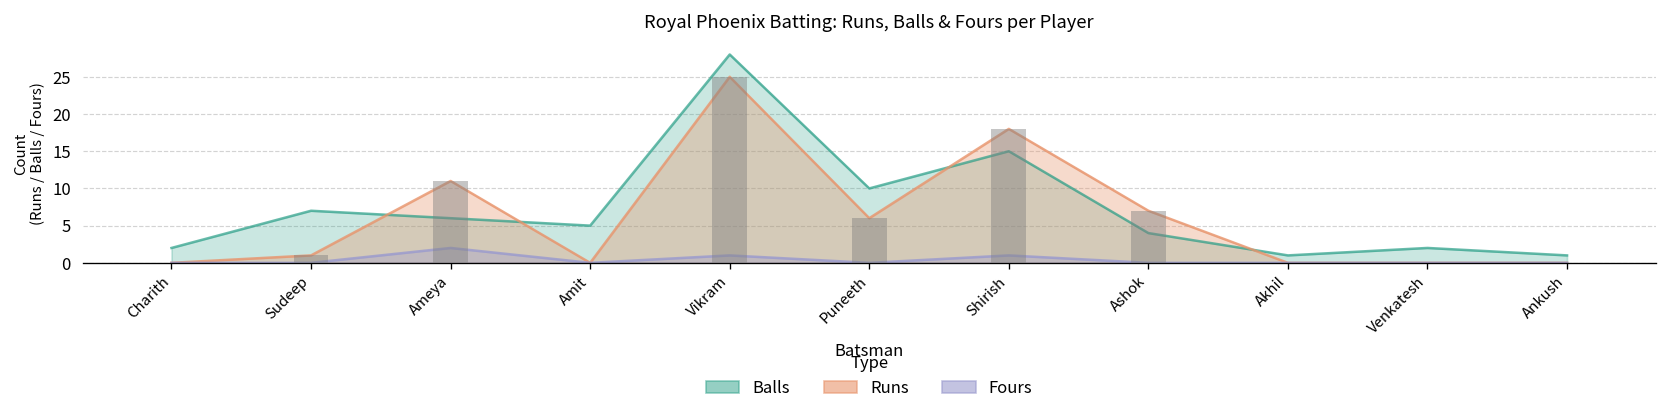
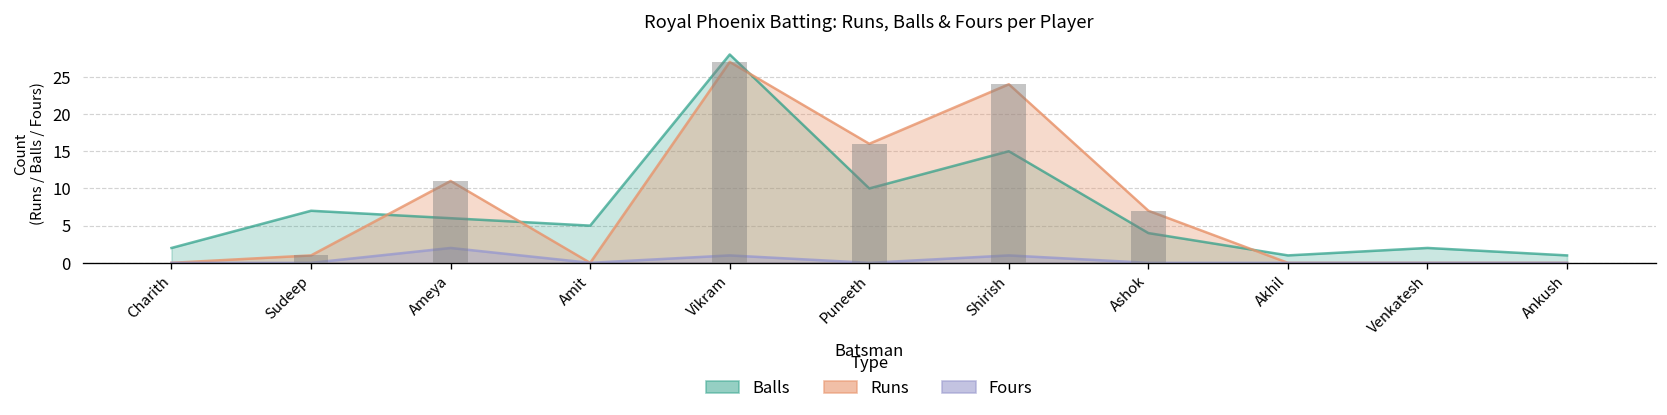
  {
    "Runs": {
      "Charith": 0,
      "Sudeep": 1,
      "Ameya": 11,
      "Amit": 0,
-     "Vikram": 25,
-     "Puneeth": 6,
-     "Shirish": 18,
+     "Vikram": 27,
+     "Puneeth": 16,
+     "Shirish": 24,
      "Ashok": 7,
      "Akhil": 0,
      "Venkatesh": 0,
      "Ankush": 0
    }
  }
